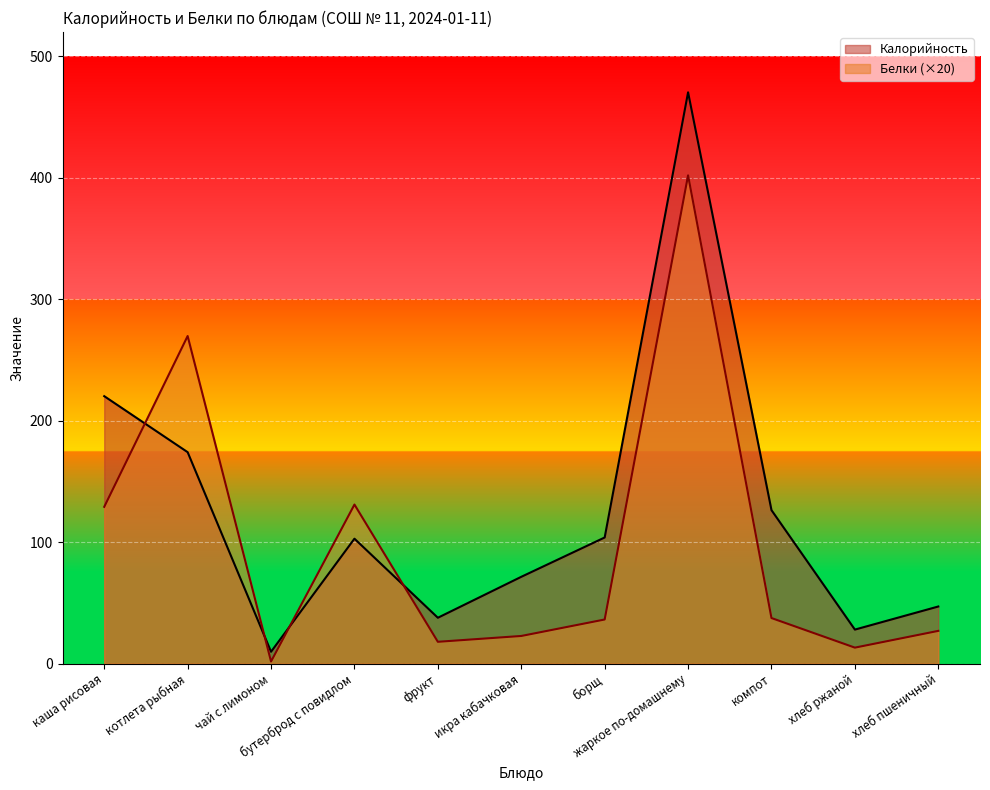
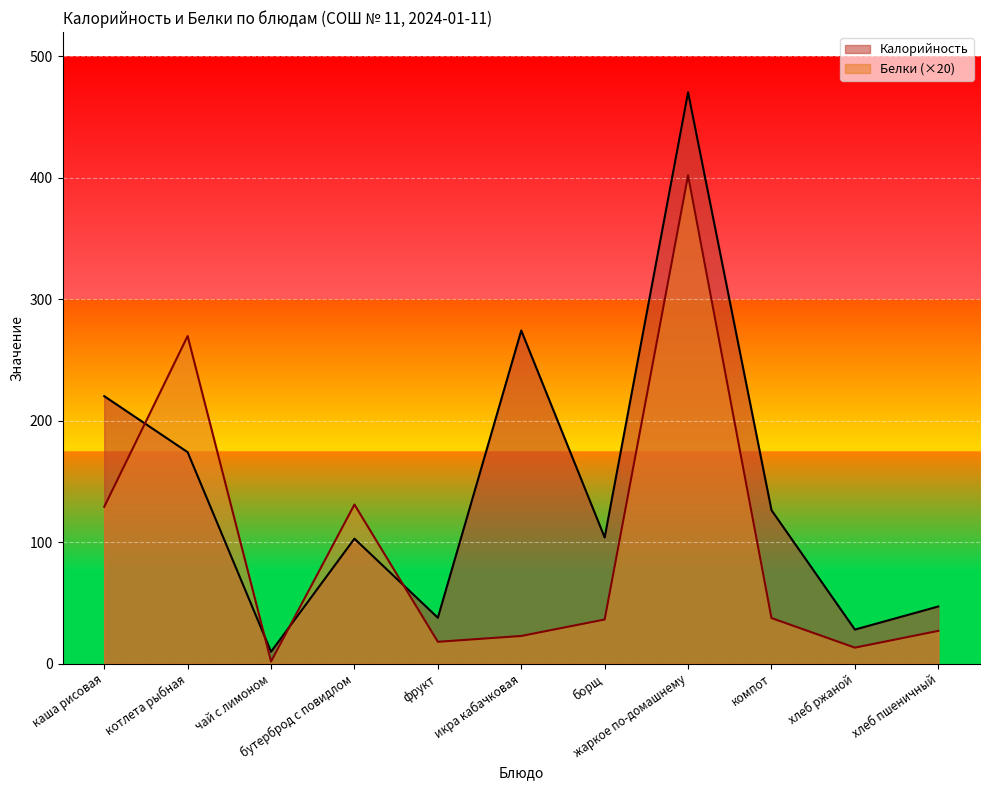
  {
    "Калорийность": {
      "каша рисовая": 220,
      "котлета рыбная": 174,
      "чай с лимоном": 10,
      "бутерброд с повидлом": 103,
      "фрукт": 38,
-     "икра кабачковая": 72,
+     "икра кабачковая": 274,
      "борщ": 104,
      "жаркое по-домашнему": 470,
      "компот": 126,
      "хлеб ржаной": 28,
      "хлеб пшеничный": 47
    },
    "Белки (×20)": {
      "каша рисовая": 129,
      "котлета рыбная": 270,
      "чай с лимоном": 2,
      "бутерброд с повидлом": 131,
      "фрукт": 18,
      "икра кабачковая": 23,
      "борщ": 36,
      "жаркое по-домашнему": 402,
      "компот": 38,
      "хлеб ржаной": 13,
      "хлеб пшеничный": 27
    }
  }
